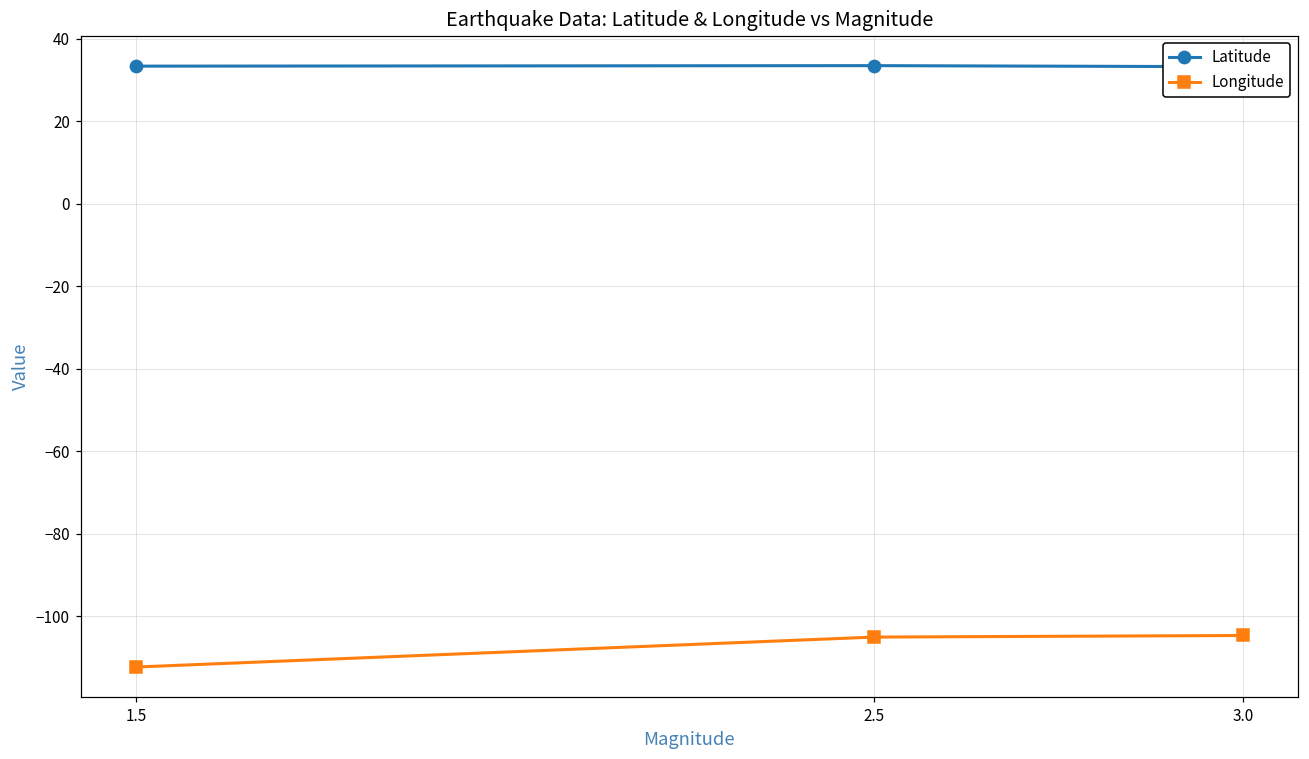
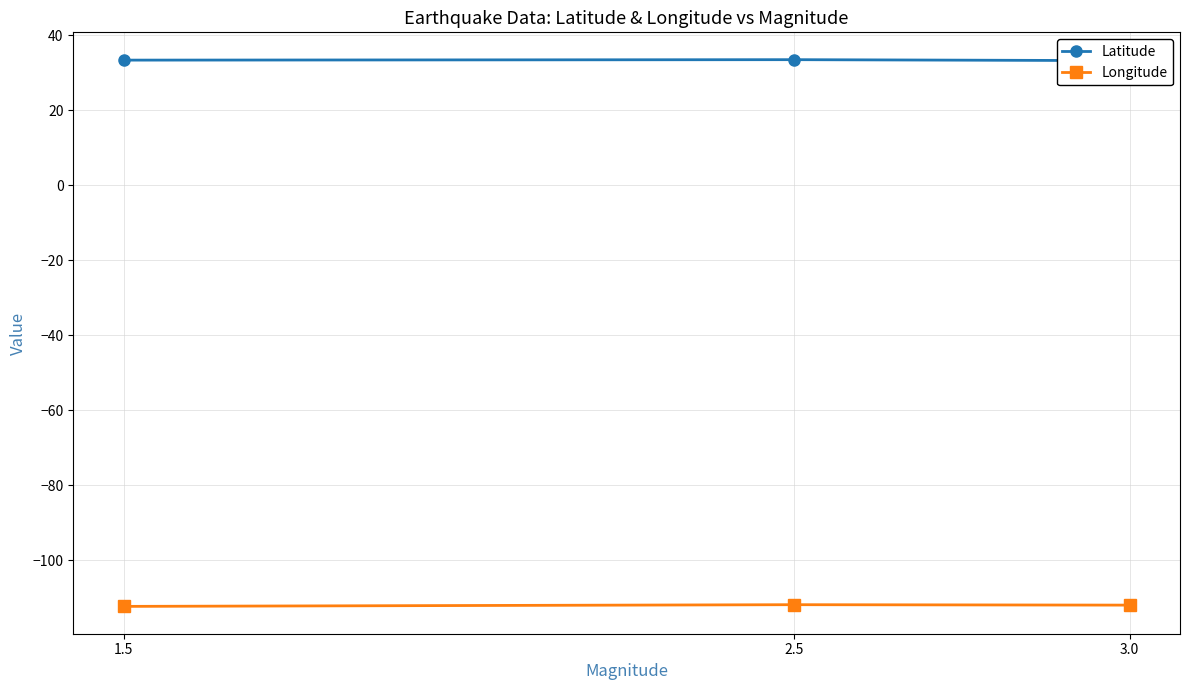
  {
    "Latitude": {
      "1.5": 33,
      "2.5": 34
    },
    "Longitude": {
      "1.5": -112,
-     "2.5": -105,
-     "3.0": -105
+     "2.5": -112,
+     "3.0": -112
    }
  }
